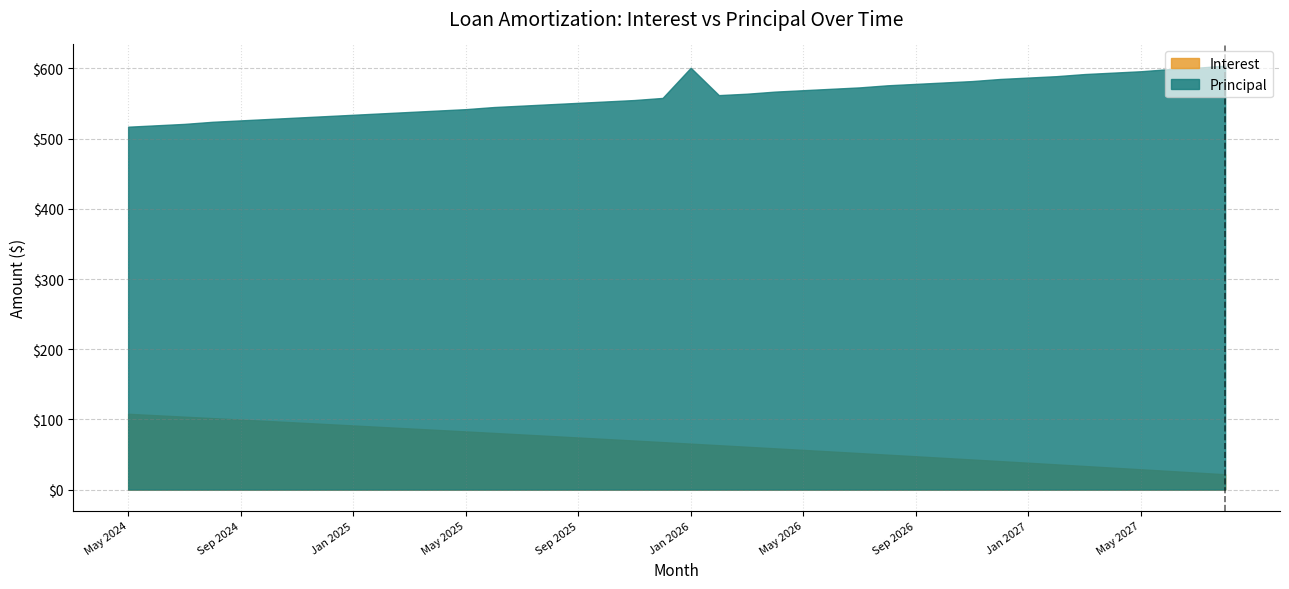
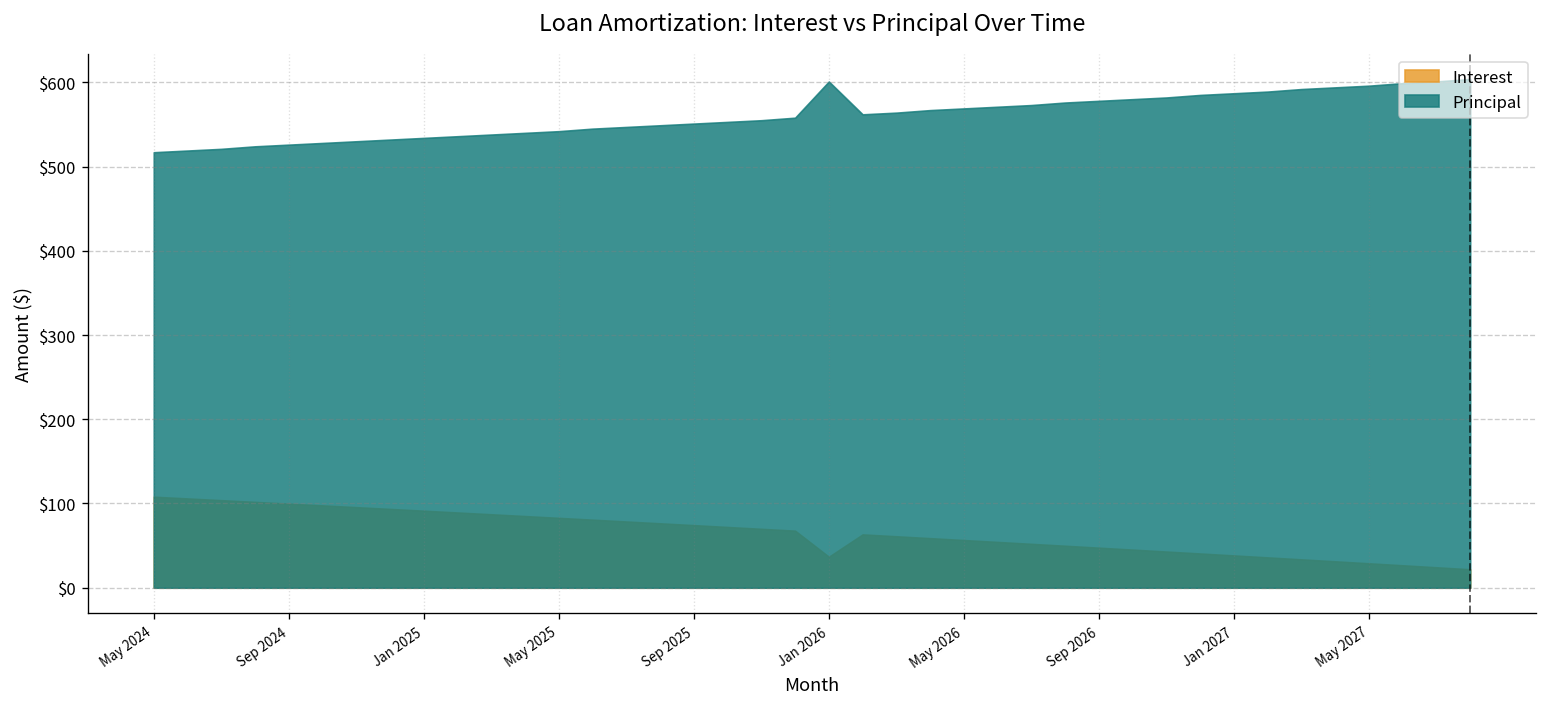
  {
    "Interest": {
      "May 2024": "$110",
      "Sep 2024": "$100",
      "Jan 2025": "$90",
      "May 2025": "$80",
      "Sep 2025": "$70",
-     "Jan 2026": "$70",
+     "Jan 2026": "$40",
      "May 2026": "$60",
      "Sep 2026": "$50",
      "Jan 2027": "$40",
      "May 2027": "$30"
    },
    "Principal": {
      "May 2024": "$520",
      "Sep 2024": "$530",
      "Jan 2025": "$530",
      "May 2025": "$540",
      "Sep 2025": "$550",
      "Jan 2026": "$600",
      "May 2026": "$570",
      "Sep 2026": "$580",
      "Jan 2027": "$590",
      "May 2027": "$600"
    }
  }
